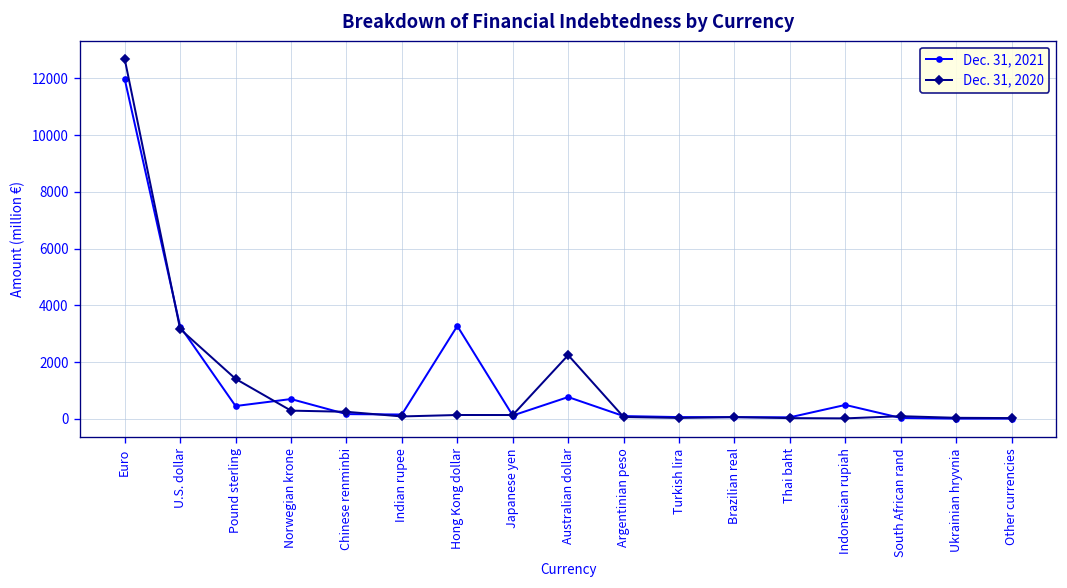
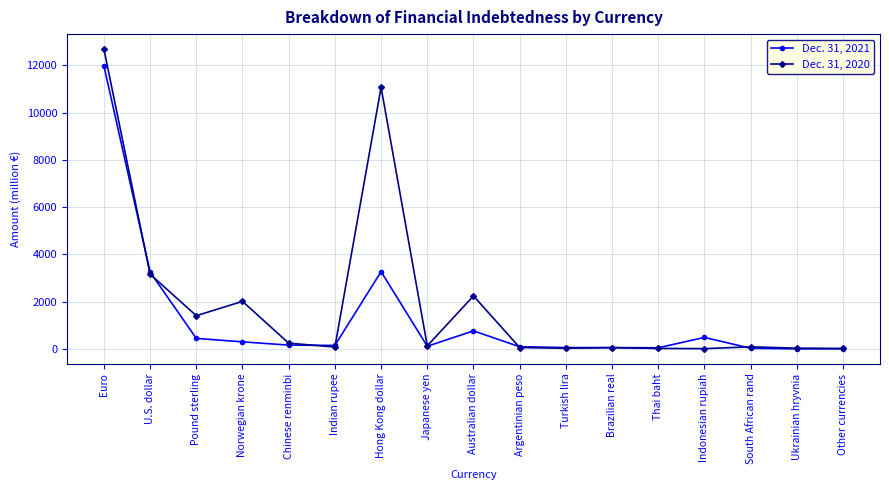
  {
    "Dec. 31, 2021": {
      "Euro": 12000,
      "Pound sterling": 500,
-     "Norwegian krone": 700,
+     "Norwegian krone": 300,
      "Hong Kong dollar": 3300,
      "Australian dollar": 800,
      "Indonesian rupiah": 500
    },
    "Dec. 31, 2020": {
      "Euro": 12700,
      "Pound sterling": 1400,
-     "Norwegian krone": 300,
-     "Hong Kong dollar": 100,
+     "Norwegian krone": 2000,
+     "Hong Kong dollar": 11100,
      "Australian dollar": 2200,
      "Indonesian rupiah": 0
    }
  }
